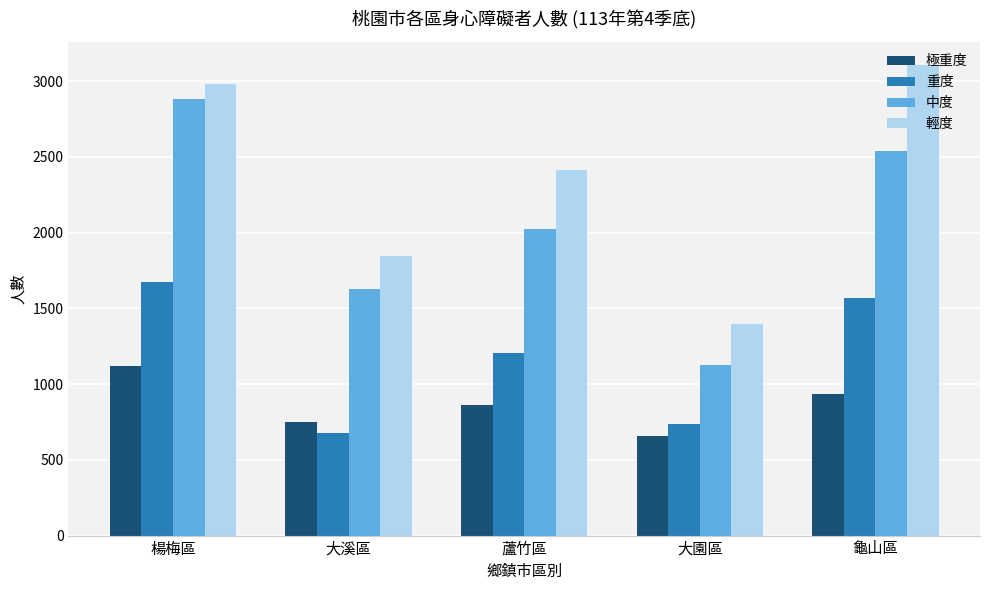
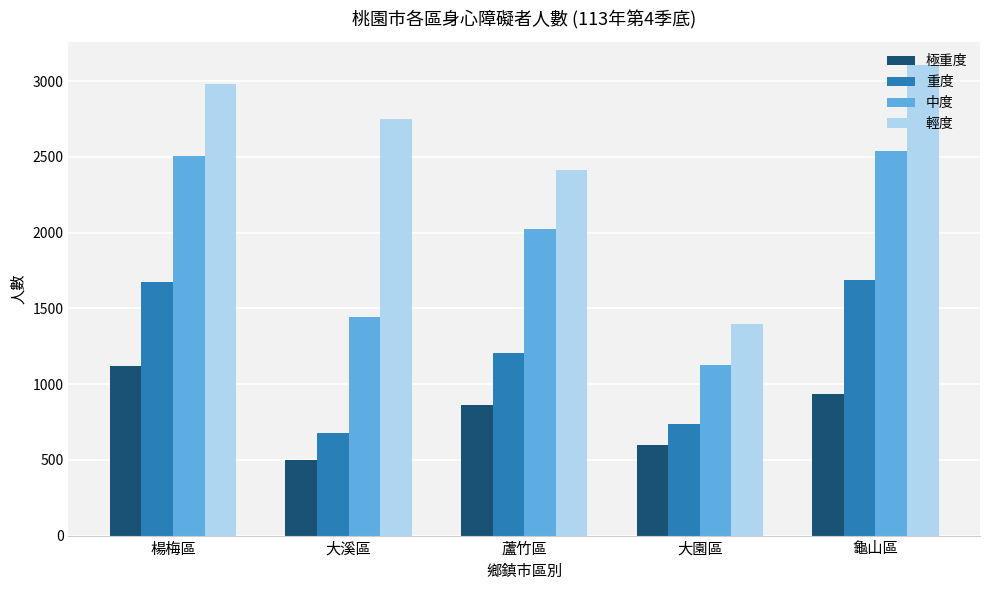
  {
    "極重度": {
      "楊梅區": 1120,
-     "大溪區": 750,
+     "大溪區": 500,
      "蘆竹區": 860,
-     "大園區": 660,
+     "大園區": 600,
      "龜山區": 940
    },
    "重度": {
      "楊梅區": 1670,
      "大溪區": 680,
      "蘆竹區": 1200,
      "大園區": 740,
-     "龜山區": 1570
+     "龜山區": 1690
    },
    "中度": {
-     "楊梅區": 2890,
-     "大溪區": 1630,
+     "楊梅區": 2510,
+     "大溪區": 1440,
      "蘆竹區": 2020,
      "大園區": 1130,
      "龜山區": 2540
    },
    "輕度": {
      "楊梅區": 2980,
-     "大溪區": 1850,
+     "大溪區": 2750,
      "蘆竹區": 2410,
      "大園區": 1400,
      "龜山區": 3110
    }
  }
